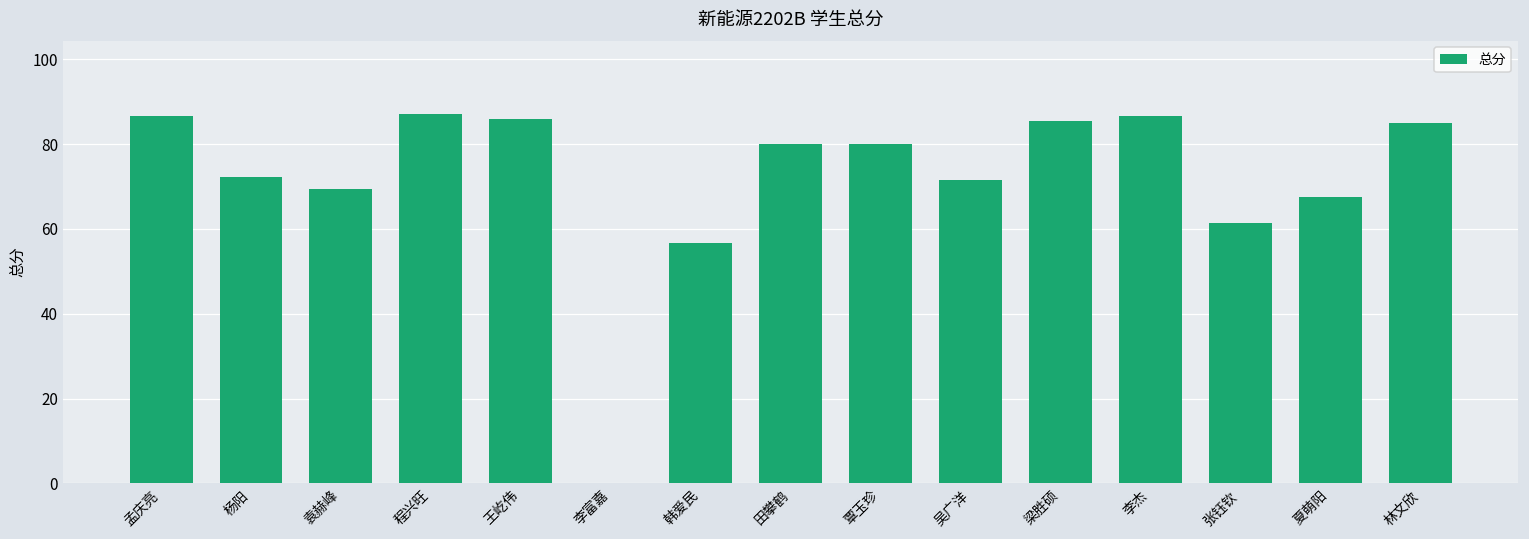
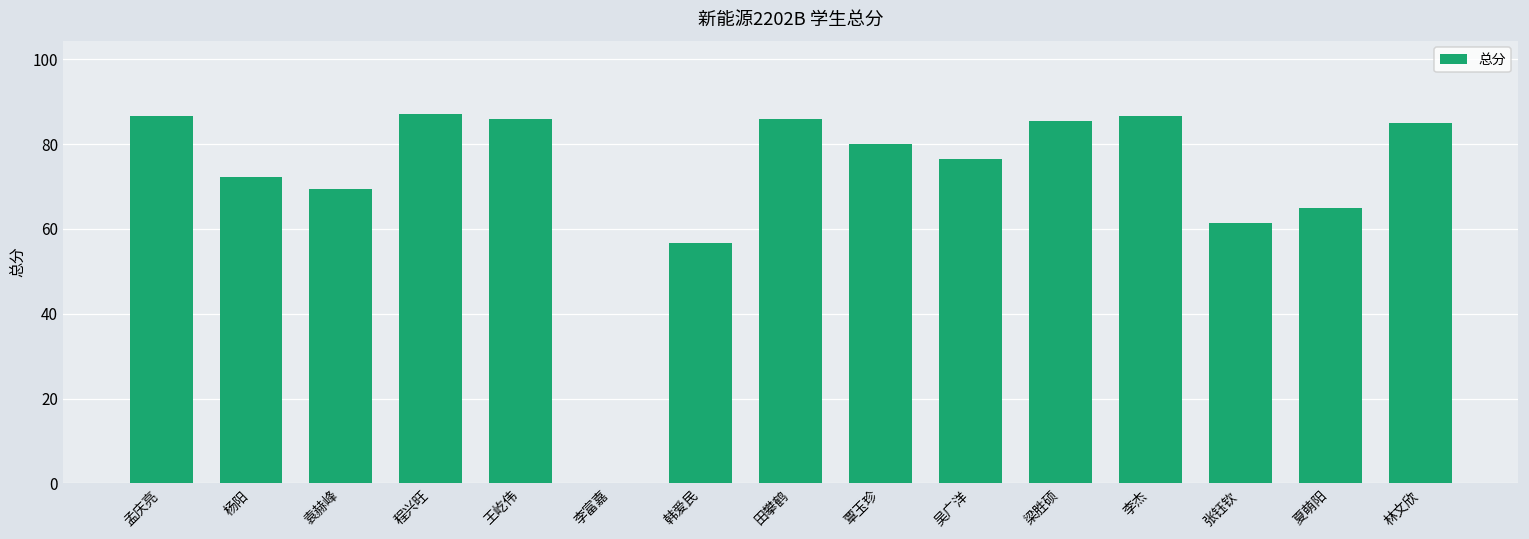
  {
    "孟庆亮": 87,
    "杨阳": 72,
    "袁赫峰": 70,
    "程兴旺": 87,
    "王屹伟": 86,
    "李富嘉": 0,
    "韩爱民": 57,
-   "田攀鹤": 80,
+   "田攀鹤": 86,
    "覃玉珍": 80,
-   "吴广洋": 72,
+   "吴广洋": 77,
    "梁胜硕": 86,
    "李杰": 87,
    "张钰钦": 62,
-   "夏萌阳": 68,
+   "夏萌阳": 65,
    "林文欣": 85
  }
